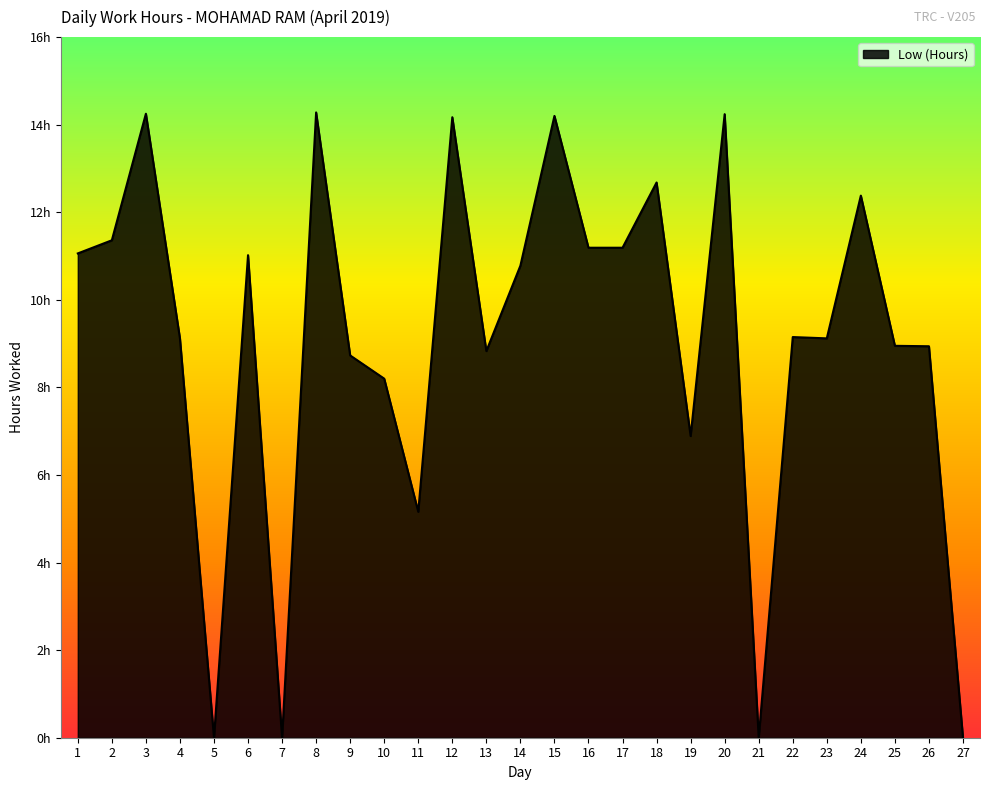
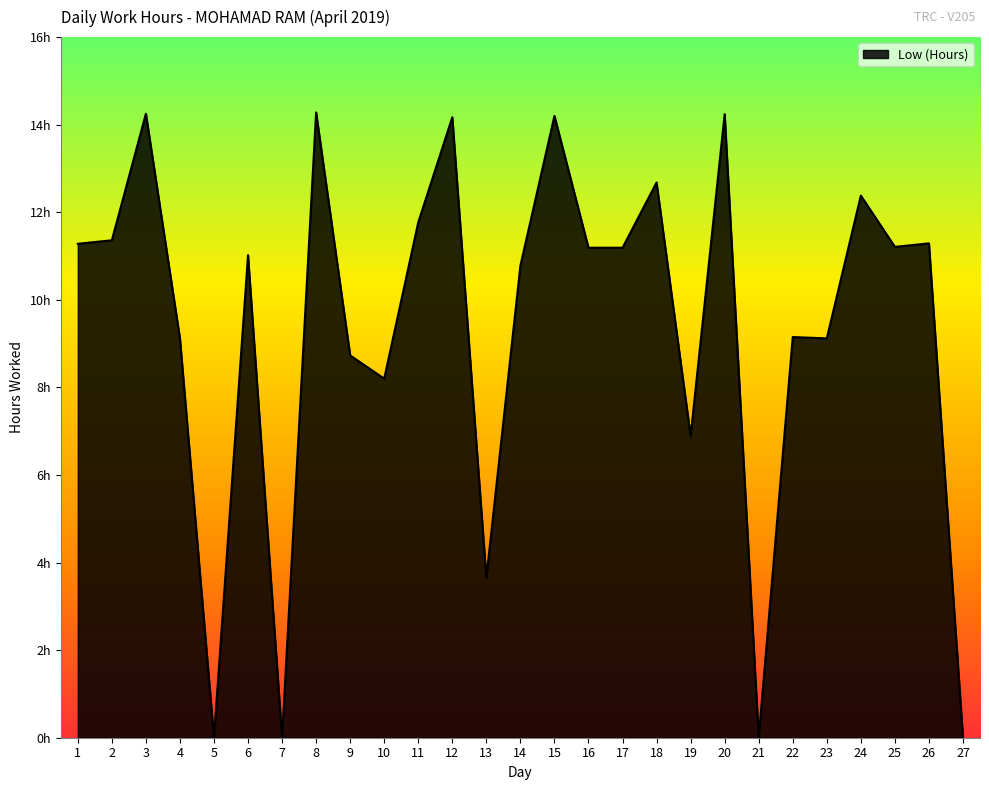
  {
-   "1": "11.1h",
+   "1": "11.3h",
    "2": "11.4h",
    "3": "14.3h",
    "4": "9.1h",
    "5": "0.0h",
    "6": "11.0h",
    "7": "0.0h",
    "8": "14.3h",
    "9": "8.7h",
    "10": "8.2h",
-   "11": "5.2h",
+   "11": "11.8h",
    "12": "14.2h",
-   "13": "8.8h",
+   "13": "3.7h",
    "14": "10.8h",
    "15": "14.2h",
    "16": "11.2h",
    "17": "11.2h",
    "18": "12.7h",
    "19": "6.9h",
    "20": "14.2h",
    "21": "0.0h",
    "22": "9.2h",
    "23": "9.1h",
    "24": "12.4h",
-   "25": "9.0h",
-   "26": "8.9h",
+   "25": "11.2h",
+   "26": "11.3h",
    "27": "0.0h"
  }
